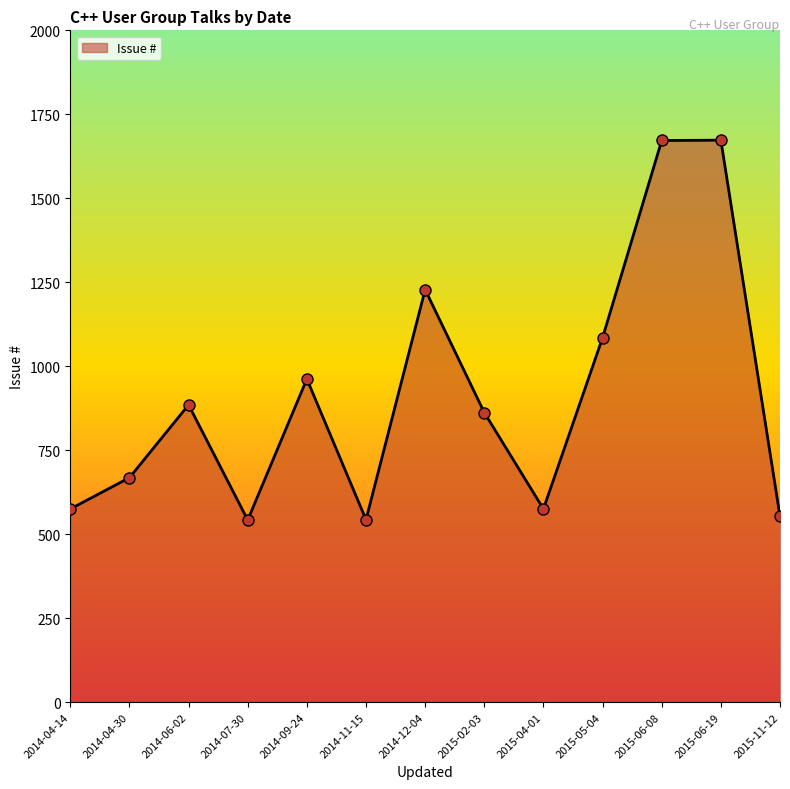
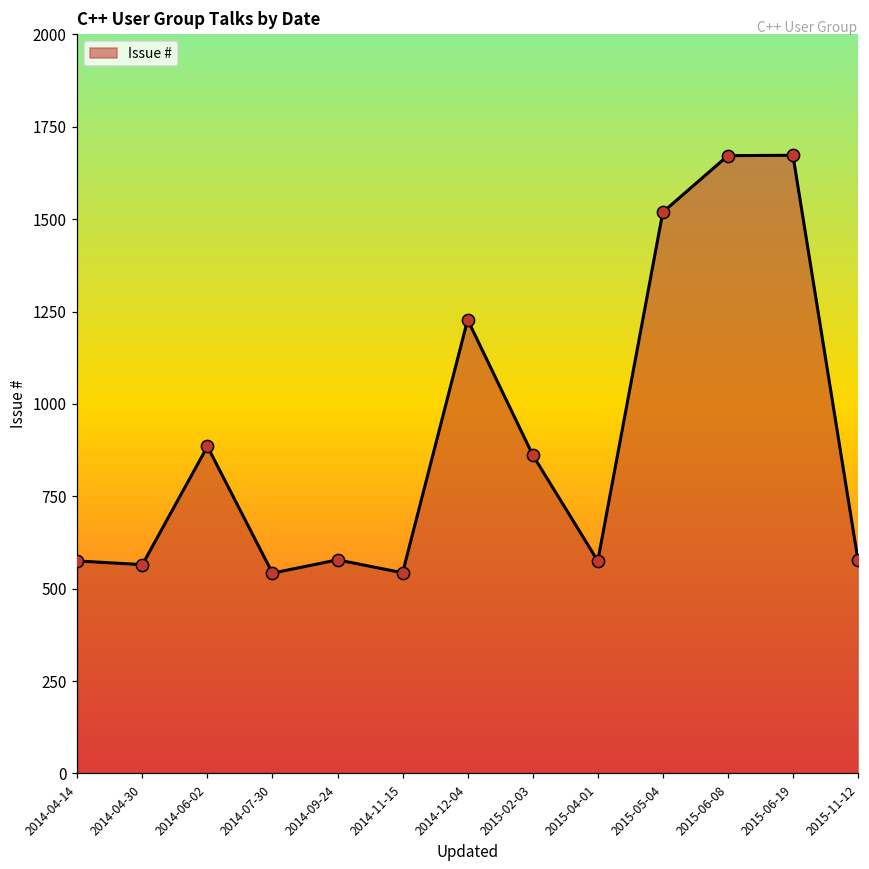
  {
    "2014-04-14": 580,
-   "2014-04-30": 670,
+   "2014-04-30": 570,
    "2014-06-02": 890,
    "2014-07-30": 540,
-   "2014-09-24": 960,
+   "2014-09-24": 580,
    "2014-11-15": 540,
    "2014-12-04": 1230,
    "2015-02-03": 860,
    "2015-04-01": 580,
-   "2015-05-04": 1090,
+   "2015-05-04": 1520,
    "2015-06-08": 1670,
    "2015-06-19": 1670,
-   "2015-11-12": 550
+   "2015-11-12": 580
  }
